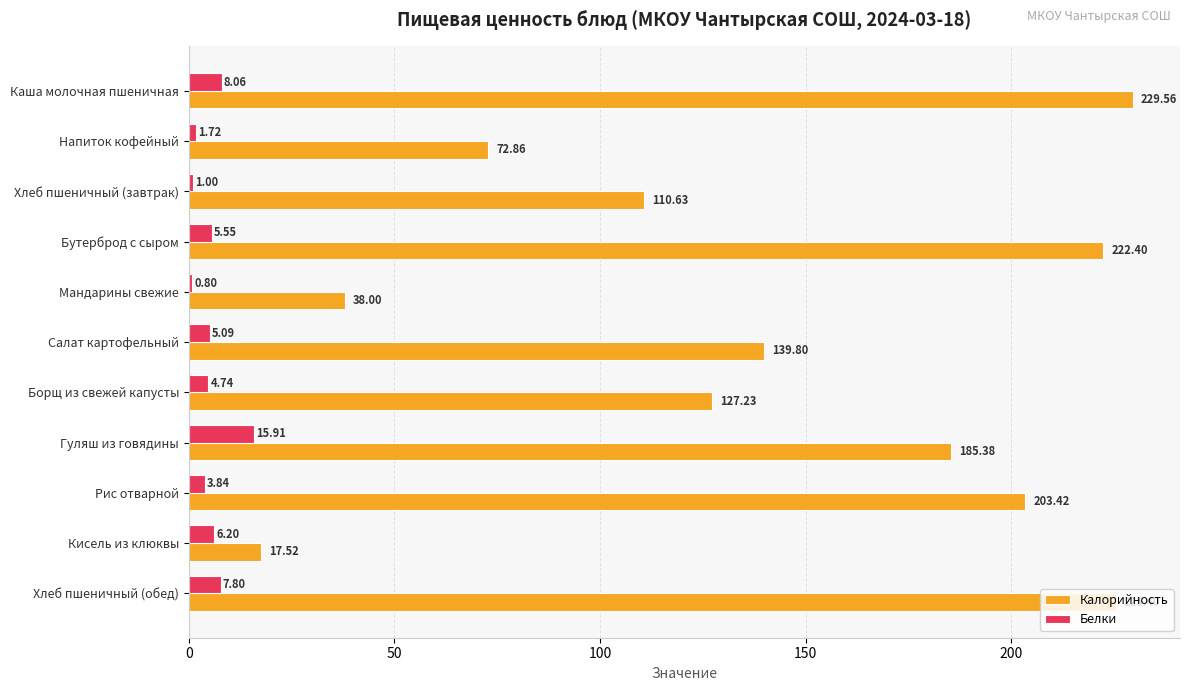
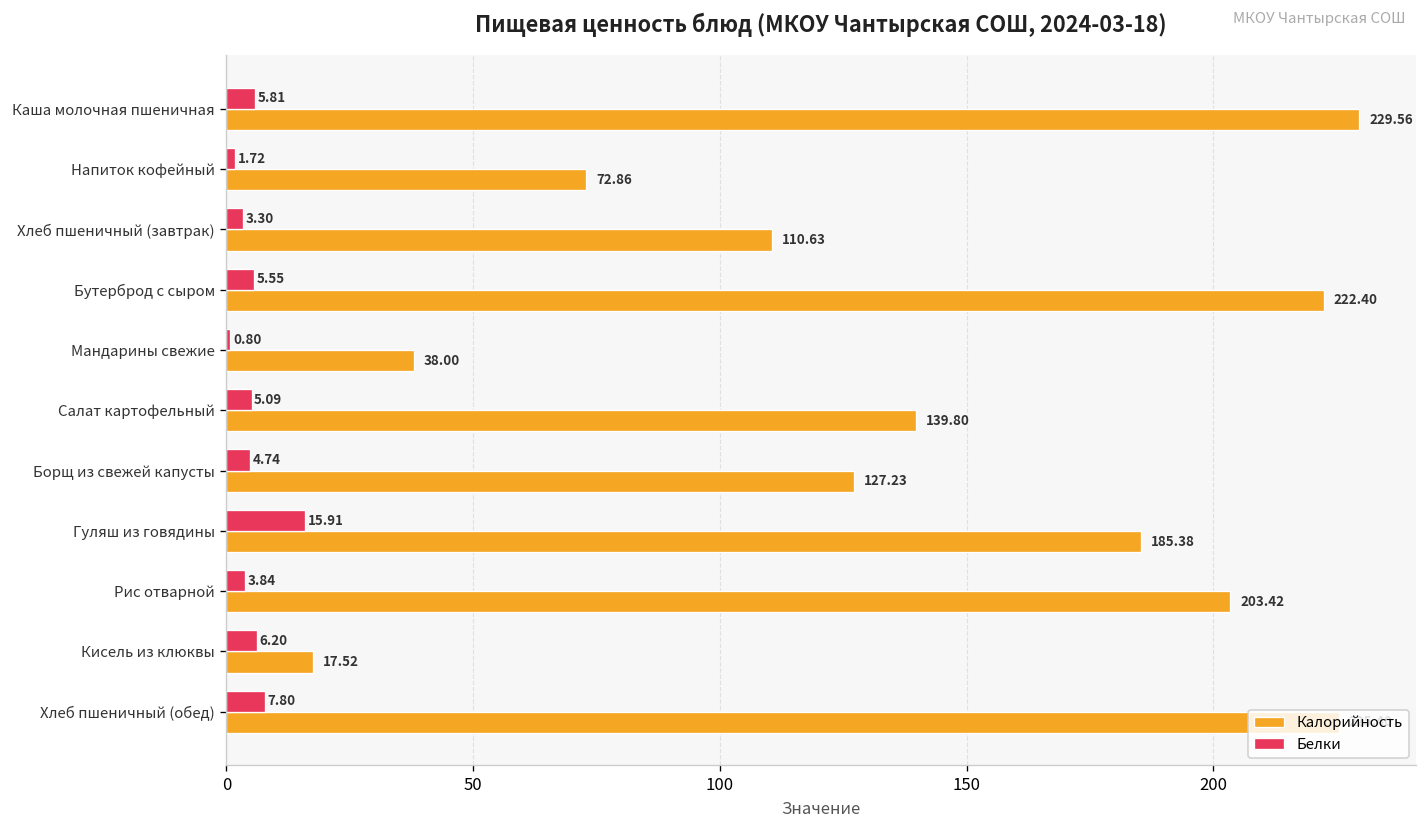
  {
    "Калорийность": {
      "Каша молочная пшеничная": 229.56,
      "Напиток кофейный": 72.86,
      "Хлеб пшеничный (завтрак)": 110.63,
      "Бутерброд с сыром": 222.40,
      "Мандарины свежие": 38.00,
      "Салат картофельный": 139.80,
      "Борщ из свежей капусты": 127.23,
      "Гуляш из говядины": 185.38,
      "Рис отварной": 203.42,
      "Кисель из клюквы": 17.52
    },
    "Белки": {
-     "Каша молочная пшеничная": 8.06,
+     "Каша молочная пшеничная": 5.81,
      "Напиток кофейный": 1.72,
-     "Хлеб пшеничный (завтрак)": 1.00,
+     "Хлеб пшеничный (завтрак)": 3.30,
      "Бутерброд с сыром": 5.55,
      "Мандарины свежие": 0.80,
      "Салат картофельный": 5.09,
      "Борщ из свежей капусты": 4.74,
      "Гуляш из говядины": 15.91,
      "Рис отварной": 3.84,
      "Кисель из клюквы": 6.20,
      "Хлеб пшеничный (обед)": 7.80
    }
  }
